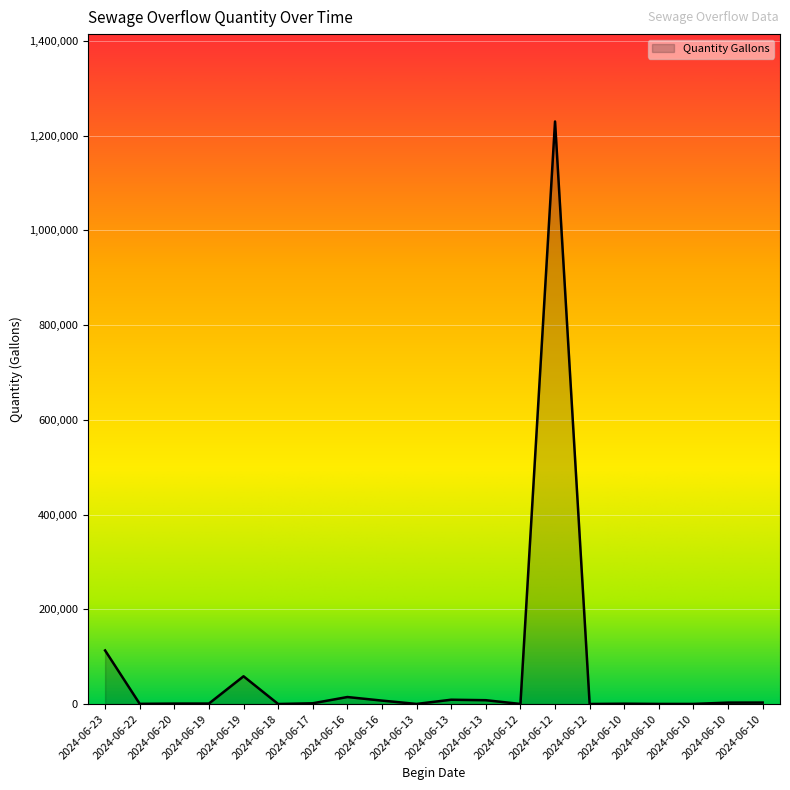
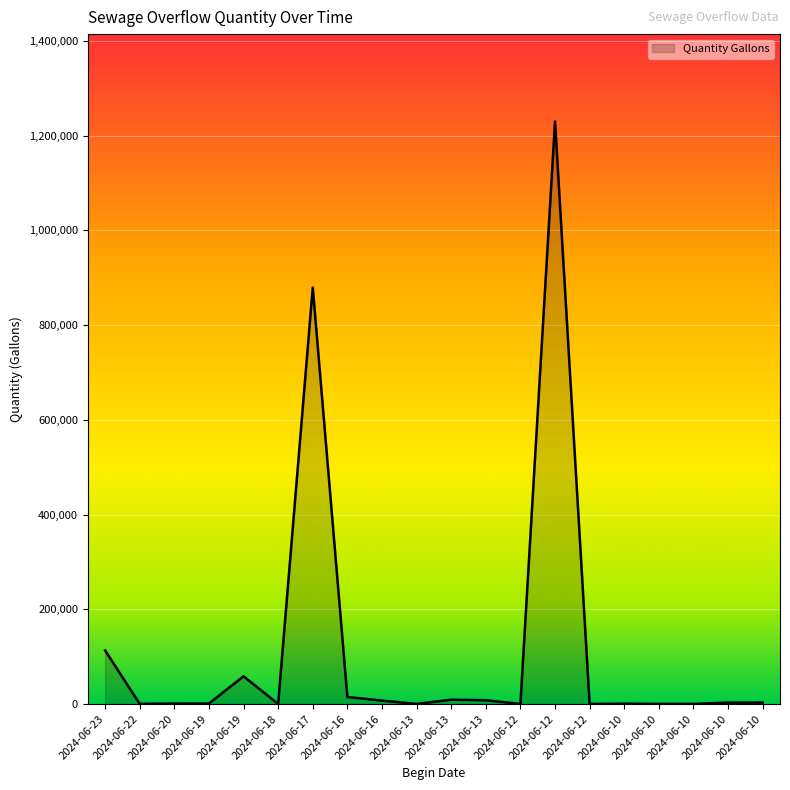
  {
    "2024-06-23": "110,000",
    "2024-06-22": "0",
    "2024-06-20": "0",
    "2024-06-18": "0",
-   "2024-06-17": "0"
+   "2024-06-17": "880,000"
  }
